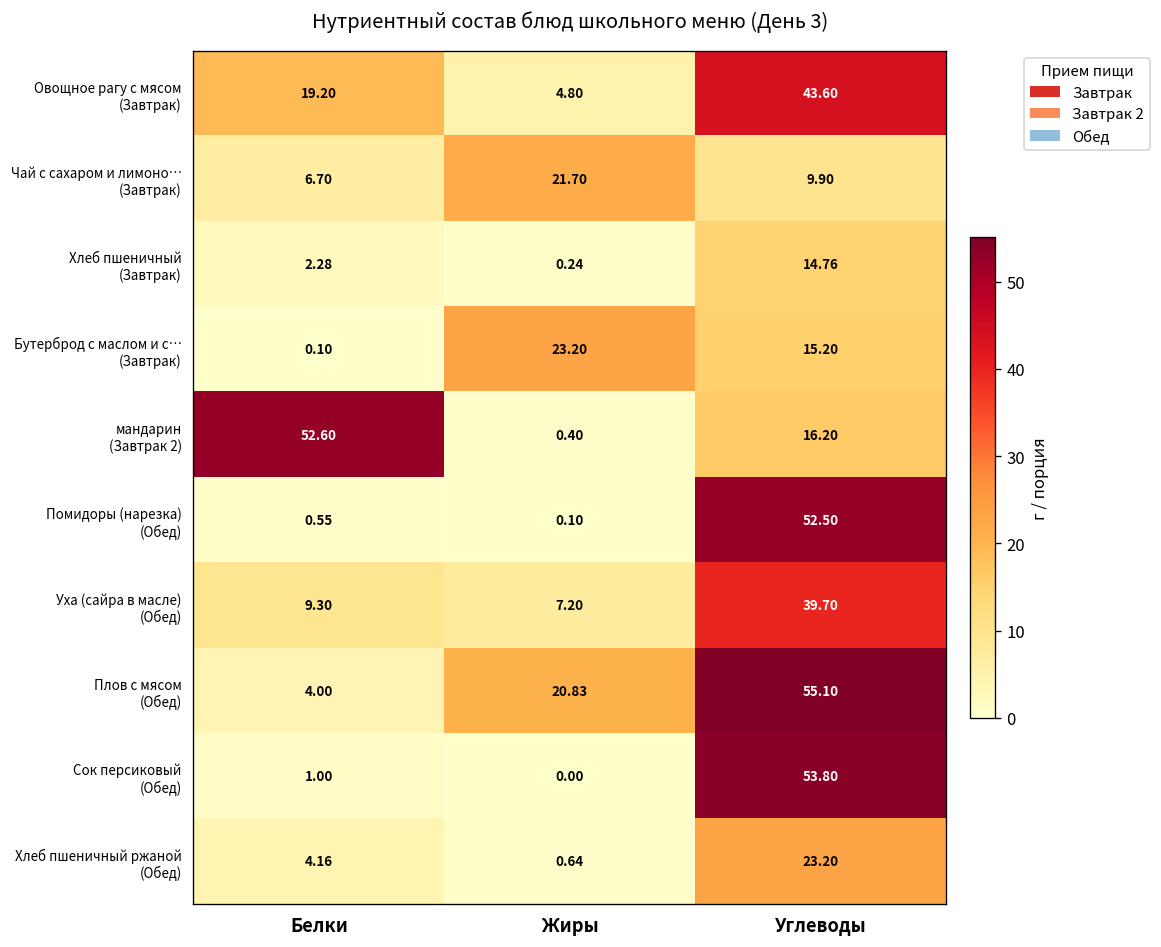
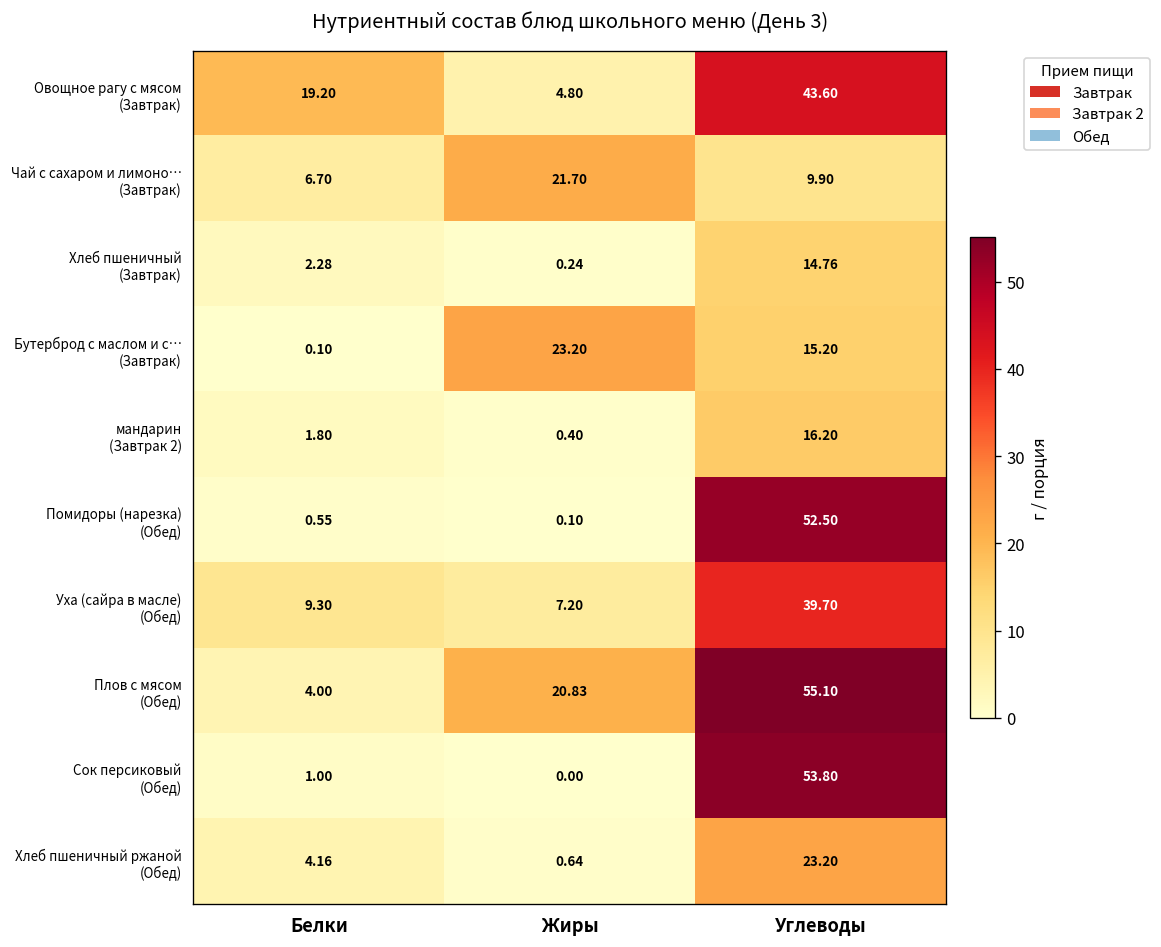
  {
    "Овощное рагу с мясом (Завтрак)": {
      "Белки": 19.20,
      "Жиры": 4.80,
      "Углеводы": 43.60
    },
    "Чай с сахаром и лимоно… (Завтрак)": {
      "Белки": 6.70,
      "Жиры": 21.70,
      "Углеводы": 9.90
    },
    "Хлеб пшеничный (Завтрак)": {
      "Белки": 2.28,
      "Жиры": 0.24,
      "Углеводы": 14.76
    },
    "Бутерброд с маслом и с… (Завтрак)": {
      "Белки": 0.10,
      "Жиры": 23.20,
      "Углеводы": 15.20
    },
    "мандарин (Завтрак 2)": {
-     "Белки": 52.60,
+     "Белки": 1.80,
      "Жиры": 0.40,
      "Углеводы": 16.20
    },
    "Помидоры (нарезка) (Обед)": {
      "Белки": 0.55,
      "Жиры": 0.10,
      "Углеводы": 52.50
    },
    "Уха (сайра в масле) (Обед)": {
      "Белки": 9.30,
      "Жиры": 7.20,
      "Углеводы": 39.70
    },
    "Плов с мясом (Обед)": {
      "Белки": 4.00,
      "Жиры": 20.83,
      "Углеводы": 55.10
    },
    "Сок персиковый (Обед)": {
      "Белки": 1.00,
      "Жиры": 0.00,
      "Углеводы": 53.80
    },
    "Хлеб пшеничный ржаной (Обед)": {
      "Белки": 4.16,
      "Жиры": 0.64,
      "Углеводы": 23.20
    }
  }
